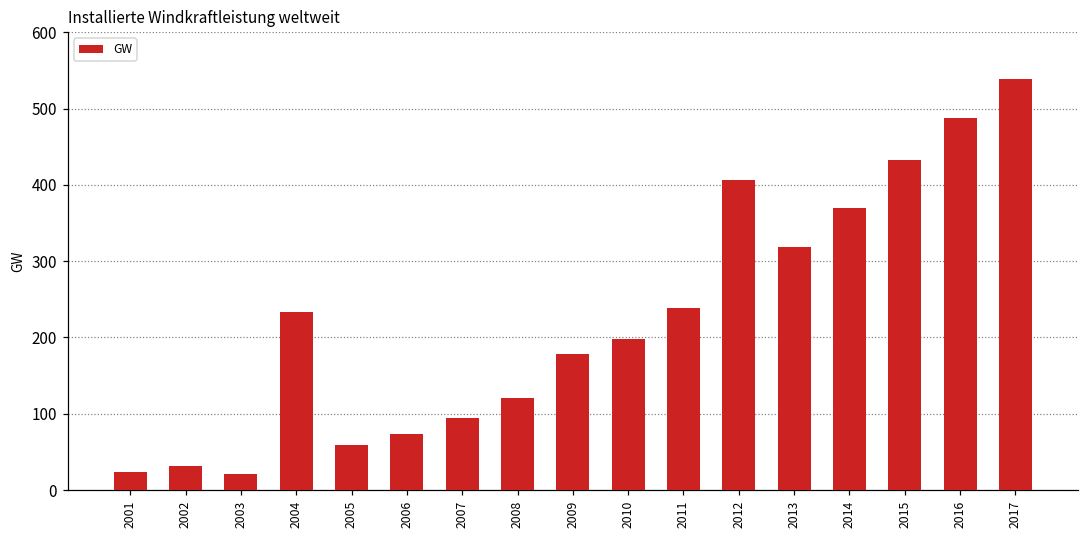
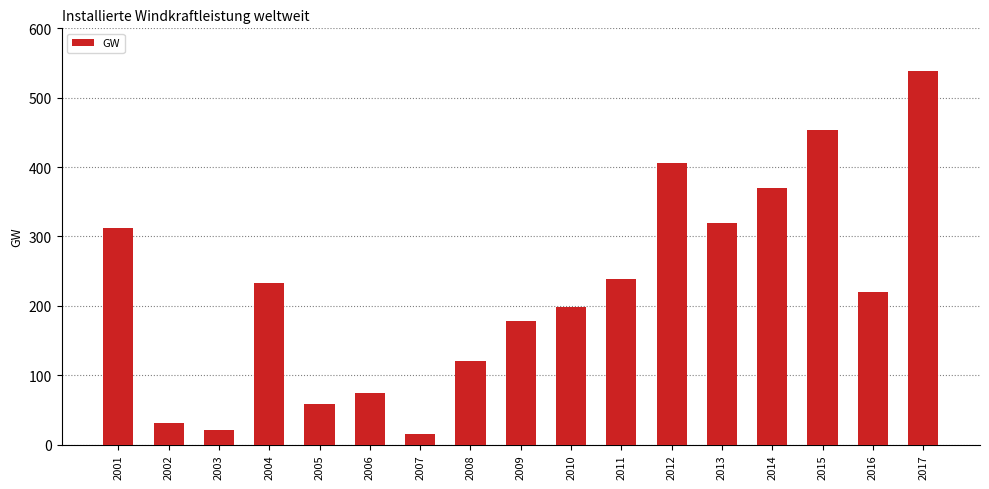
  {
-   "2001": 20,
+   "2001": 310,
    "2002": 30,
    "2003": 20,
    "2004": 230,
    "2005": 60,
    "2006": 70,
-   "2007": 90,
+   "2007": 20,
    "2008": 120,
    "2009": 180,
    "2010": 200,
    "2011": 240,
    "2012": 410,
    "2013": 320,
    "2014": 370,
-   "2015": 430,
-   "2016": 490,
+   "2015": 450,
+   "2016": 220,
    "2017": 540
  }
